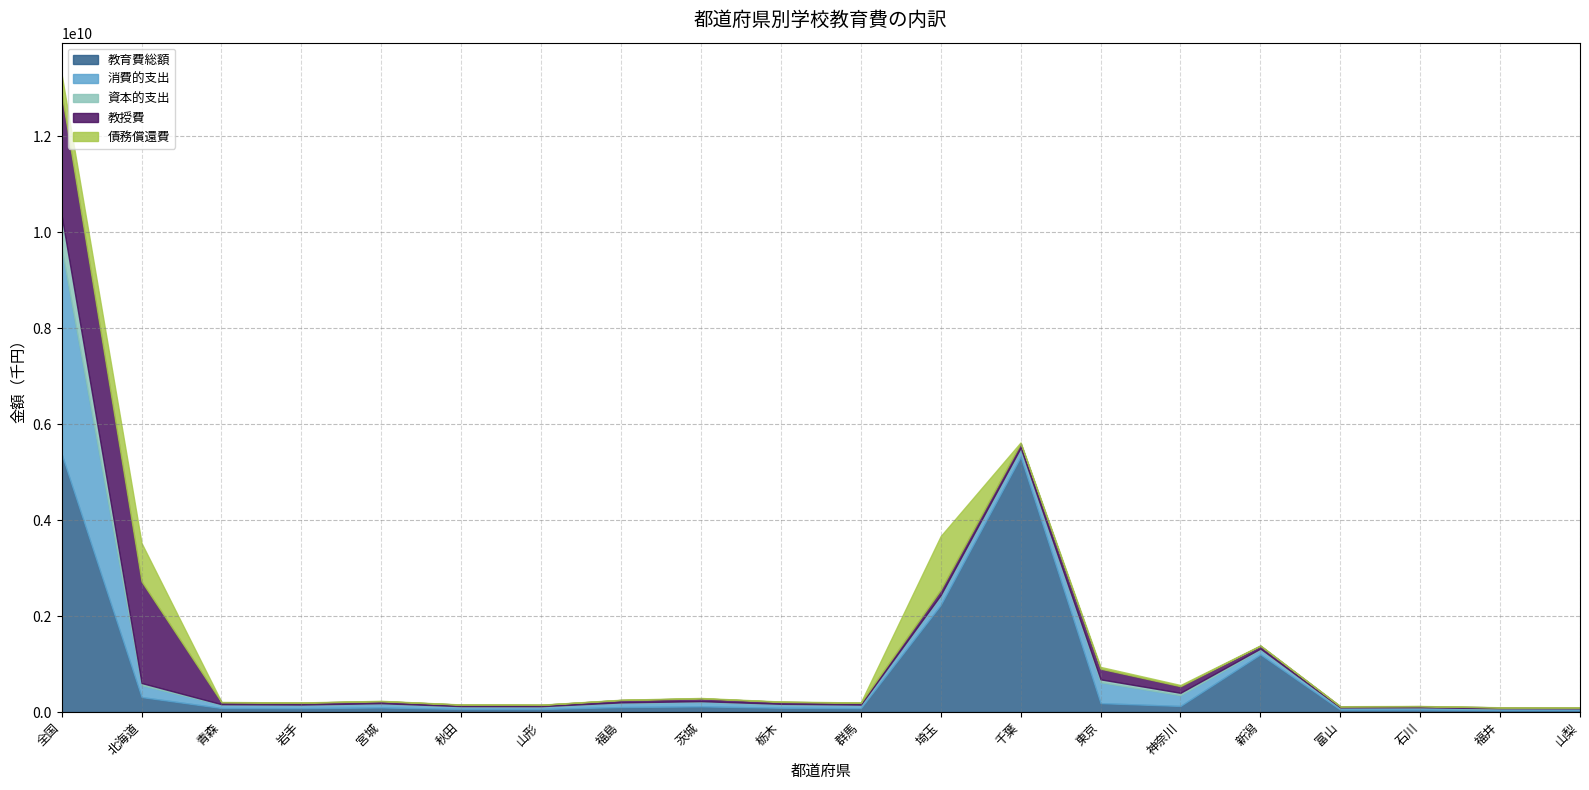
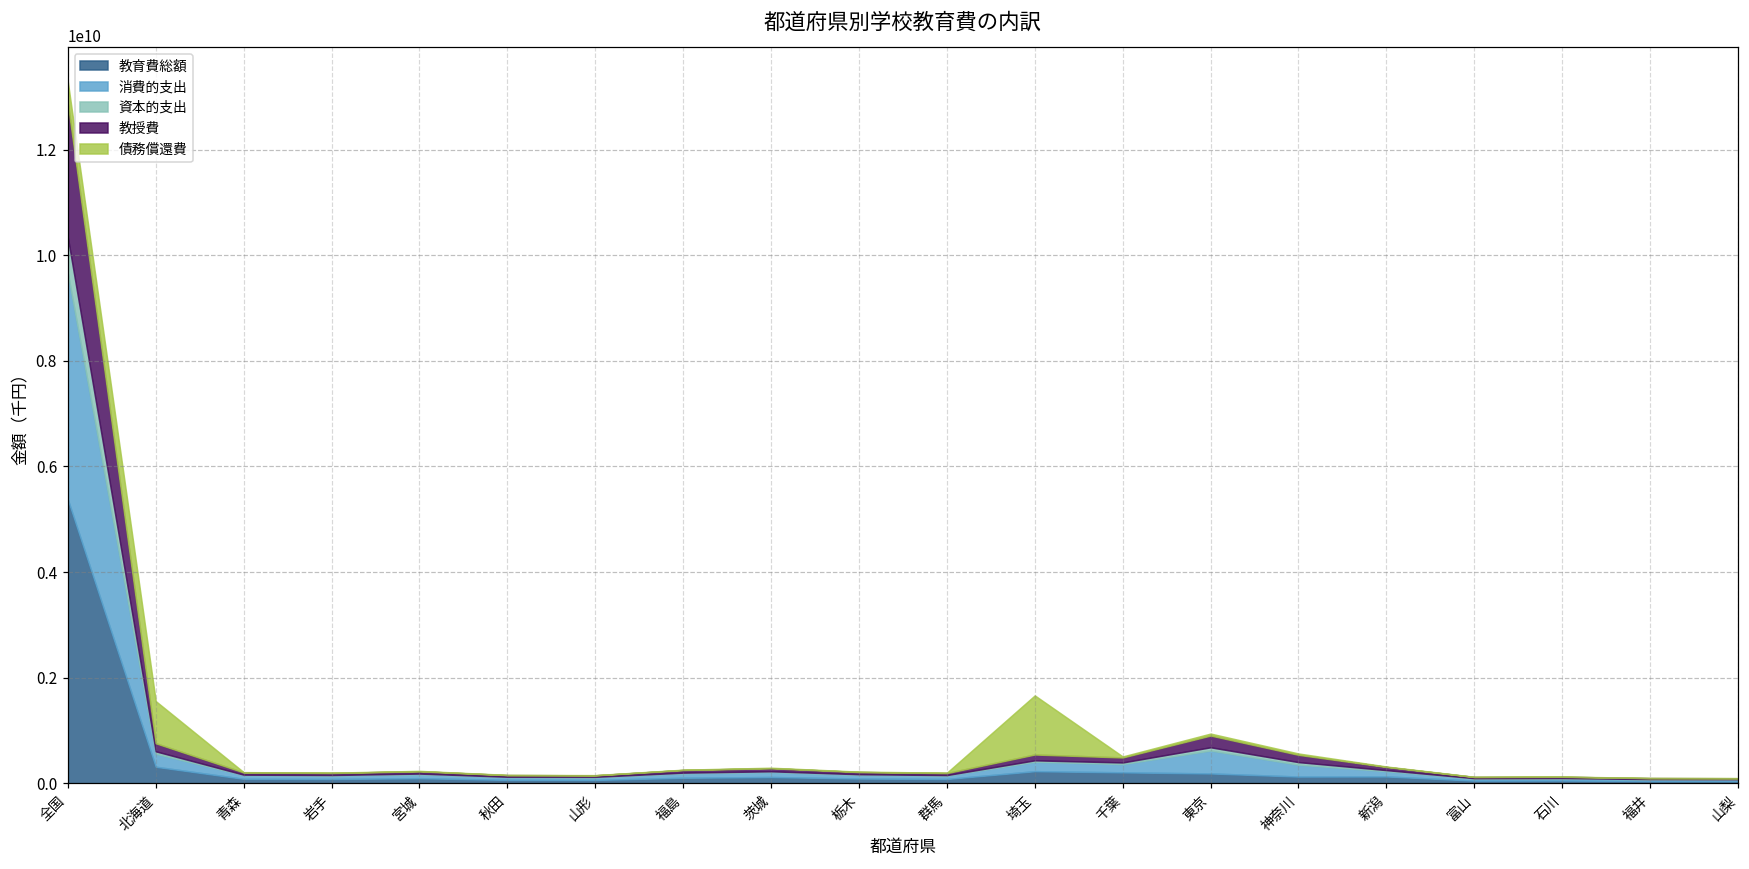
  {
    "教育費総額": {
      "全国": 5400000000,
      "北海道": 300000000,
      "青森": 100000000,
      "岩手": 100000000,
      "宮城": 100000000,
      "秋田": 100000000,
      "福島": 100000000,
      "茨城": 100000000,
      "栃木": 100000000,
      "群馬": 100000000,
-     "埼玉": 2200000000,
-     "千葉": 5300000000,
+     "埼玉": 200000000,
+     "千葉": 200000000,
      "東京": 200000000,
      "神奈川": 100000000,
-     "新潟": 1200000000
+     "新潟": 100000000
    },
    "消費的支出": {
      "全国": 4300000000,
      "東京": 400000000
    },
    "資本的支出": {
      "全国": 700000000,
      "東京": 100000000
    },
    "教授費": {
      "全国": 2500000000,
-     "北海道": 2100000000,
+     "北海道": 200000000,
      "埼玉": 100000000
    },
    "債務償還費": {
      "全国": 400000000,
      "北海道": 800000000,
      "埼玉": 1100000000
    }
  }
